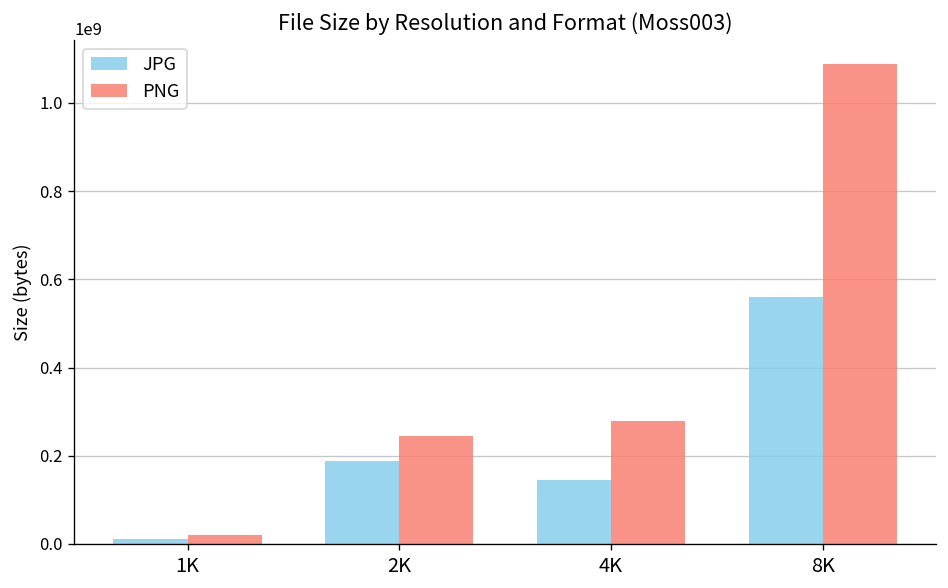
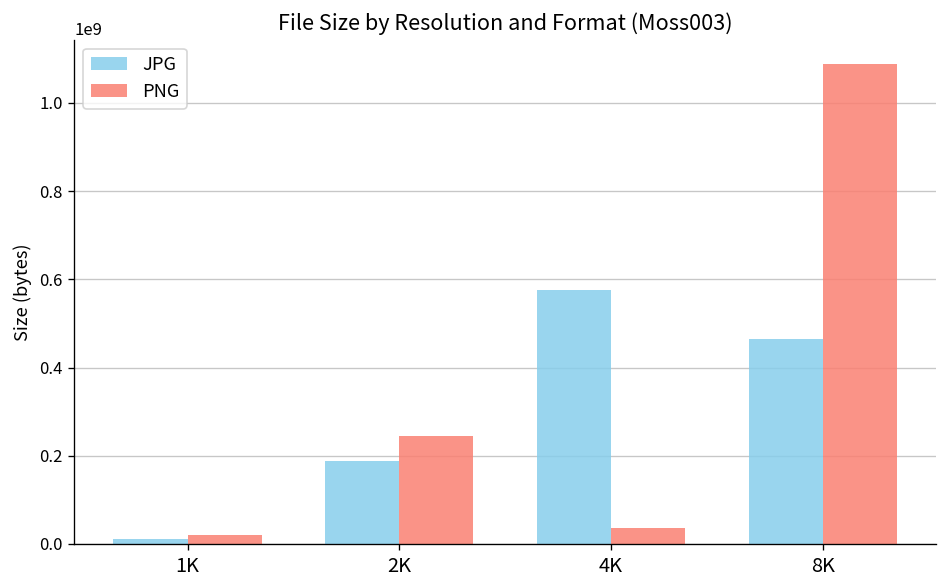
  {
    "JPG": {
      "1K": 10000000,
      "2K": 190000000,
-     "4K": 140000000,
-     "8K": 560000000
+     "4K": 570000000,
+     "8K": 470000000
    },
    "PNG": {
      "1K": 20000000,
      "2K": 240000000,
-     "4K": 280000000,
+     "4K": 40000000,
      "8K": 1090000000
    }
  }
